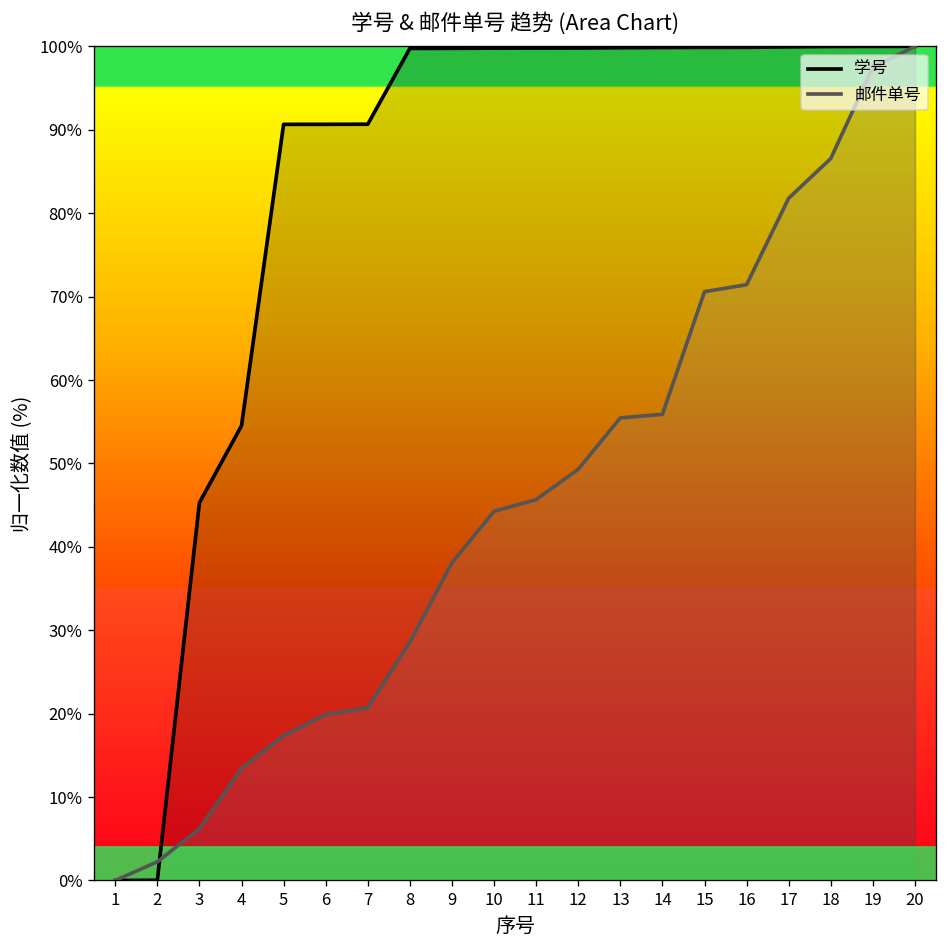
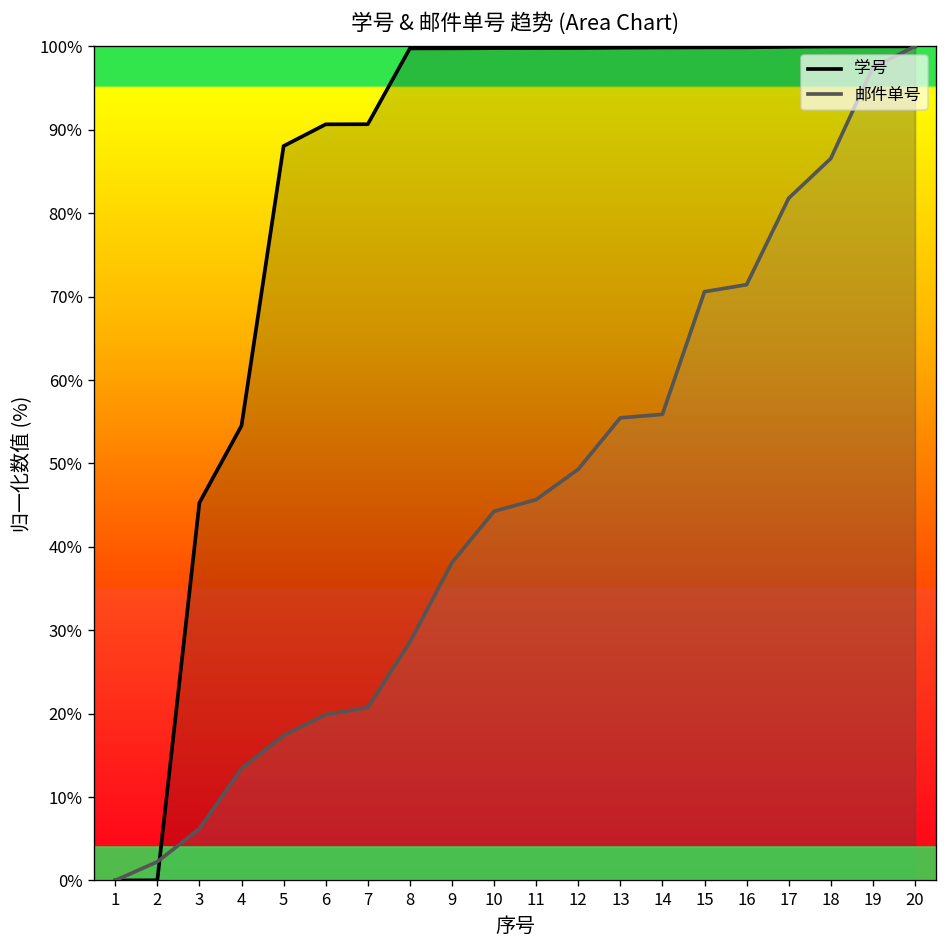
  {
    "学号": {
      "3": "45%",
      "4": "55%",
-     "5": "91%",
+     "5": "88%",
      "6": "91%",
      "7": "91%",
      "8": "100%",
      "9": "100%",
      "10": "100%",
      "11": "100%",
      "12": "100%",
      "13": "100%",
      "14": "100%",
      "15": "100%",
      "16": "100%",
      "17": "100%",
      "18": "100%",
      "19": "100%"
    },
    "邮件单号": {
      "3": "6%",
      "4": "13%",
      "5": "17%",
      "6": "20%",
      "7": "21%",
      "8": "29%",
      "9": "38%",
      "10": "44%",
      "11": "46%",
      "12": "49%",
      "13": "55%",
      "14": "56%",
      "15": "71%",
      "16": "71%",
      "17": "82%",
      "18": "87%"
    }
  }
